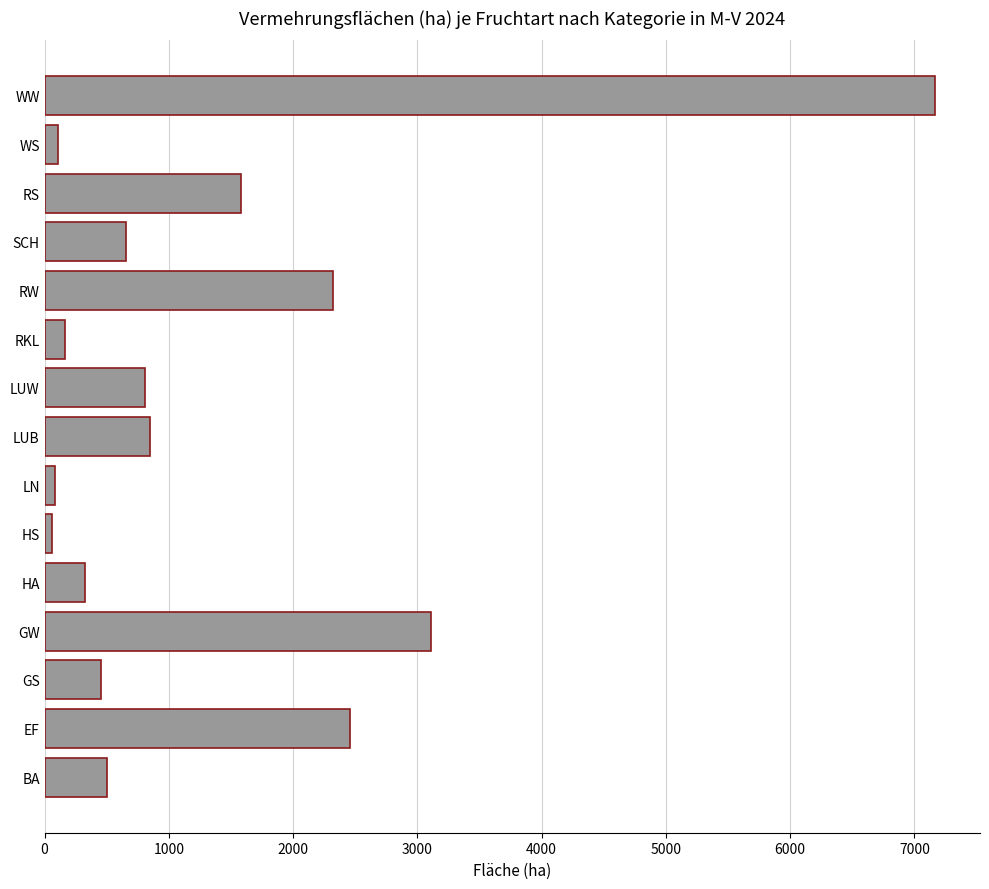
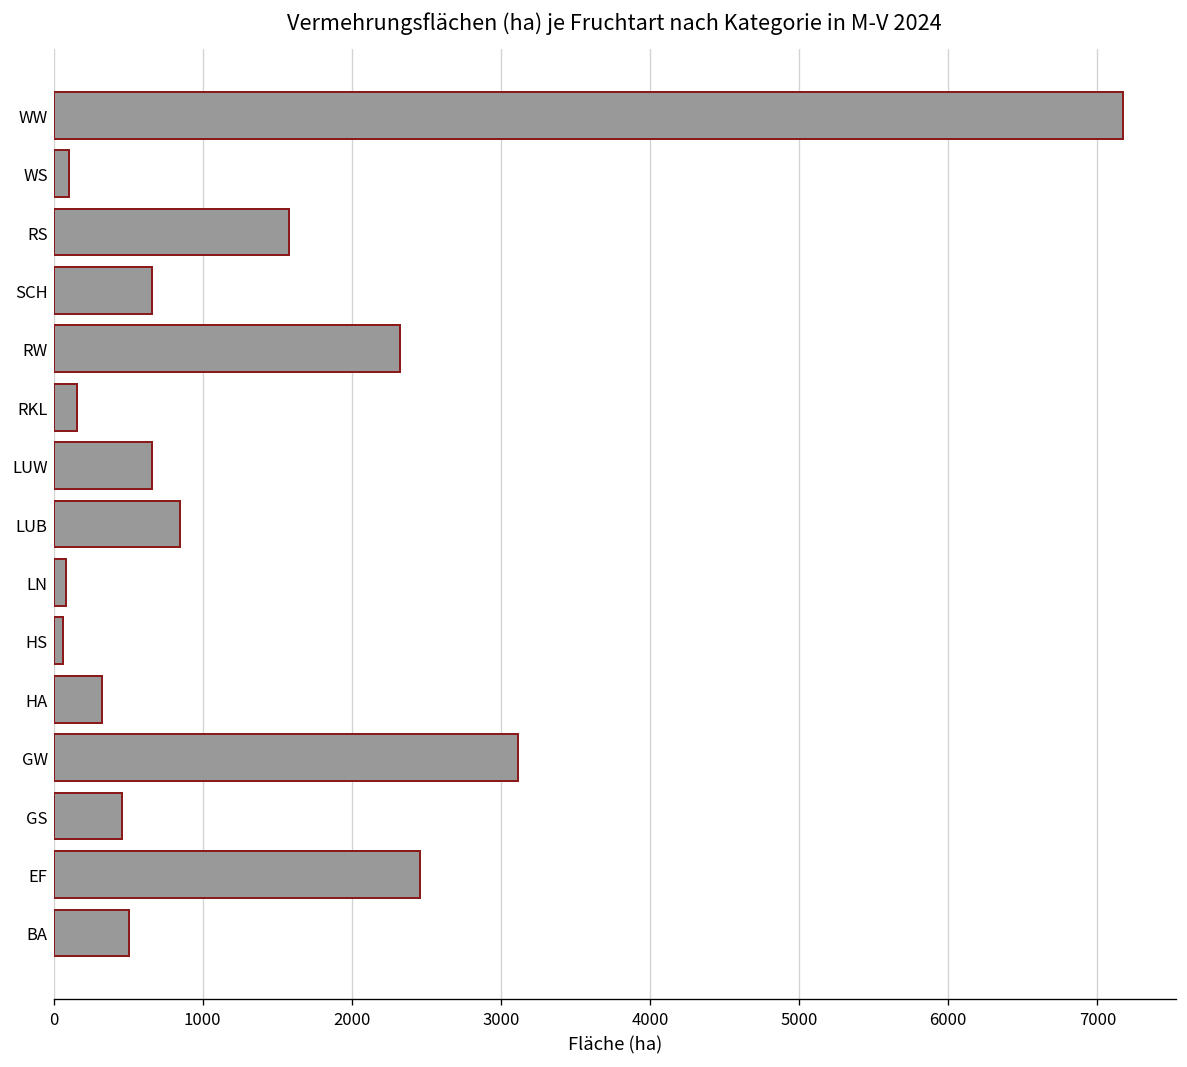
  {
    "WW": 7170,
    "WS": 110,
    "RS": 1580,
    "SCH": 660,
    "RW": 2320,
    "RKL": 160,
-   "LUW": 810,
+   "LUW": 660,
    "LUB": 850,
    "LN": 90,
    "HS": 60,
    "HA": 330,
    "GW": 3110,
    "GS": 460,
    "EF": 2460,
    "BA": 510
  }
